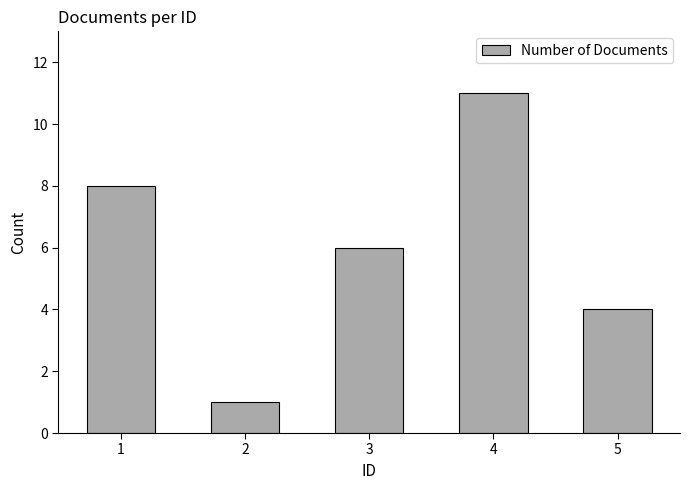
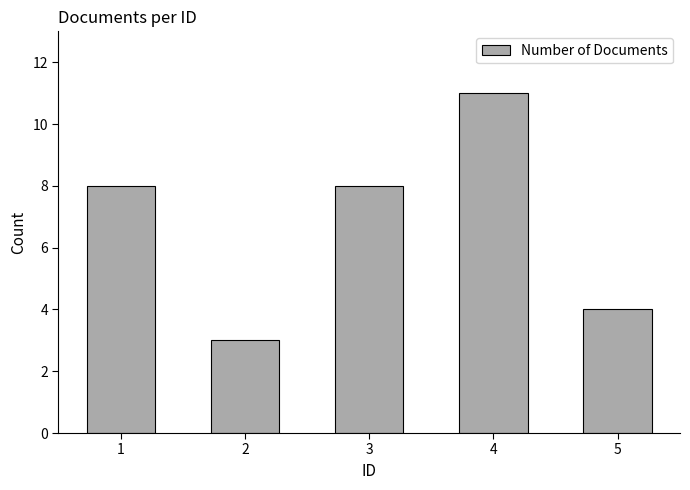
  {
    "1": 8,
-   "2": 1,
-   "3": 6,
+   "2": 3,
+   "3": 8,
    "4": 11,
    "5": 4
  }
